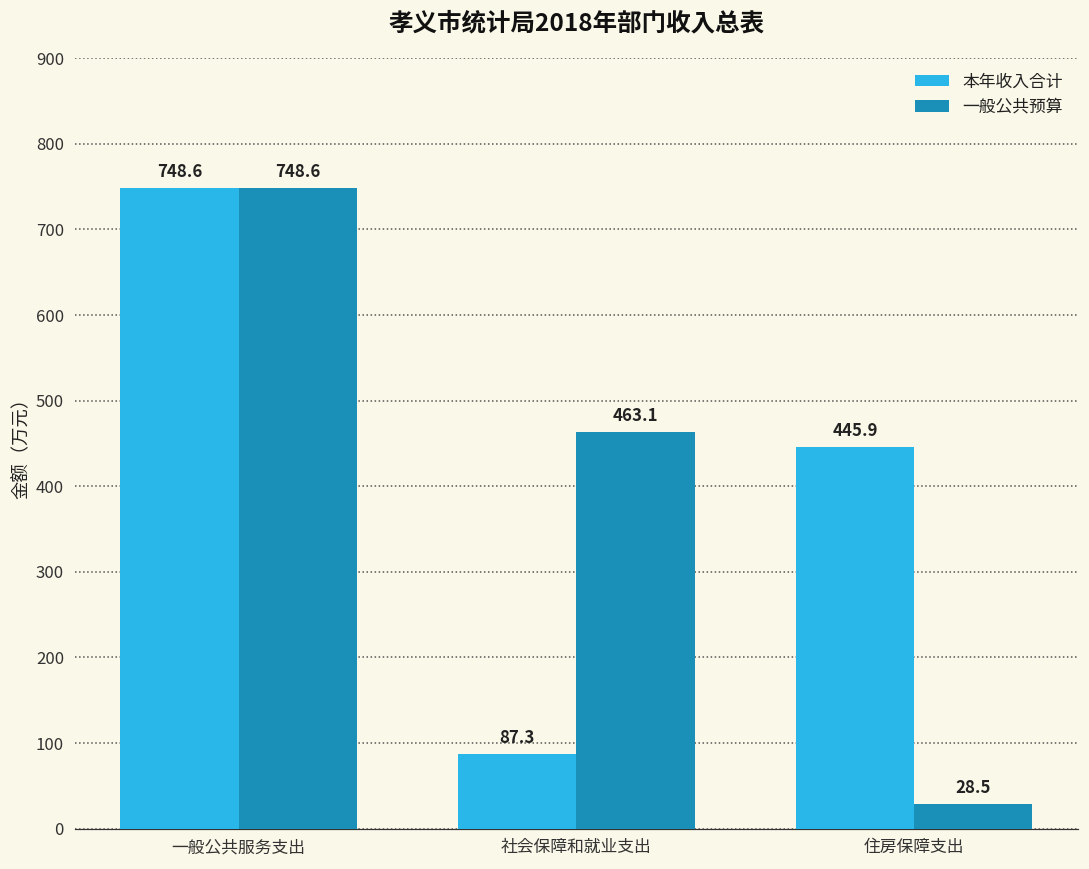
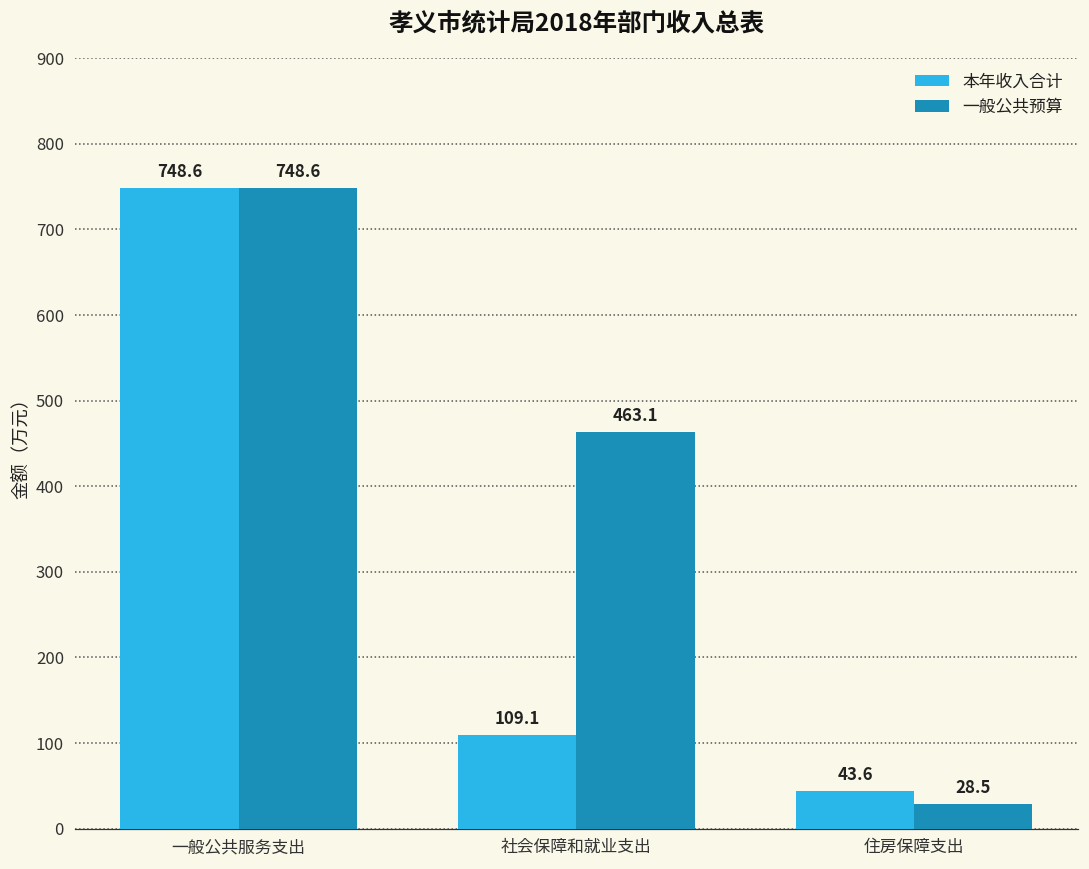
  {
    "本年收入合计": {
      "一般公共服务支出": 748.6,
-     "社会保障和就业支出": 87.3,
-     "住房保障支出": 445.9
+     "社会保障和就业支出": 109.1,
+     "住房保障支出": 43.6
    },
    "一般公共预算": {
      "一般公共服务支出": 748.6,
      "社会保障和就业支出": 463.1,
      "住房保障支出": 28.5
    }
  }
